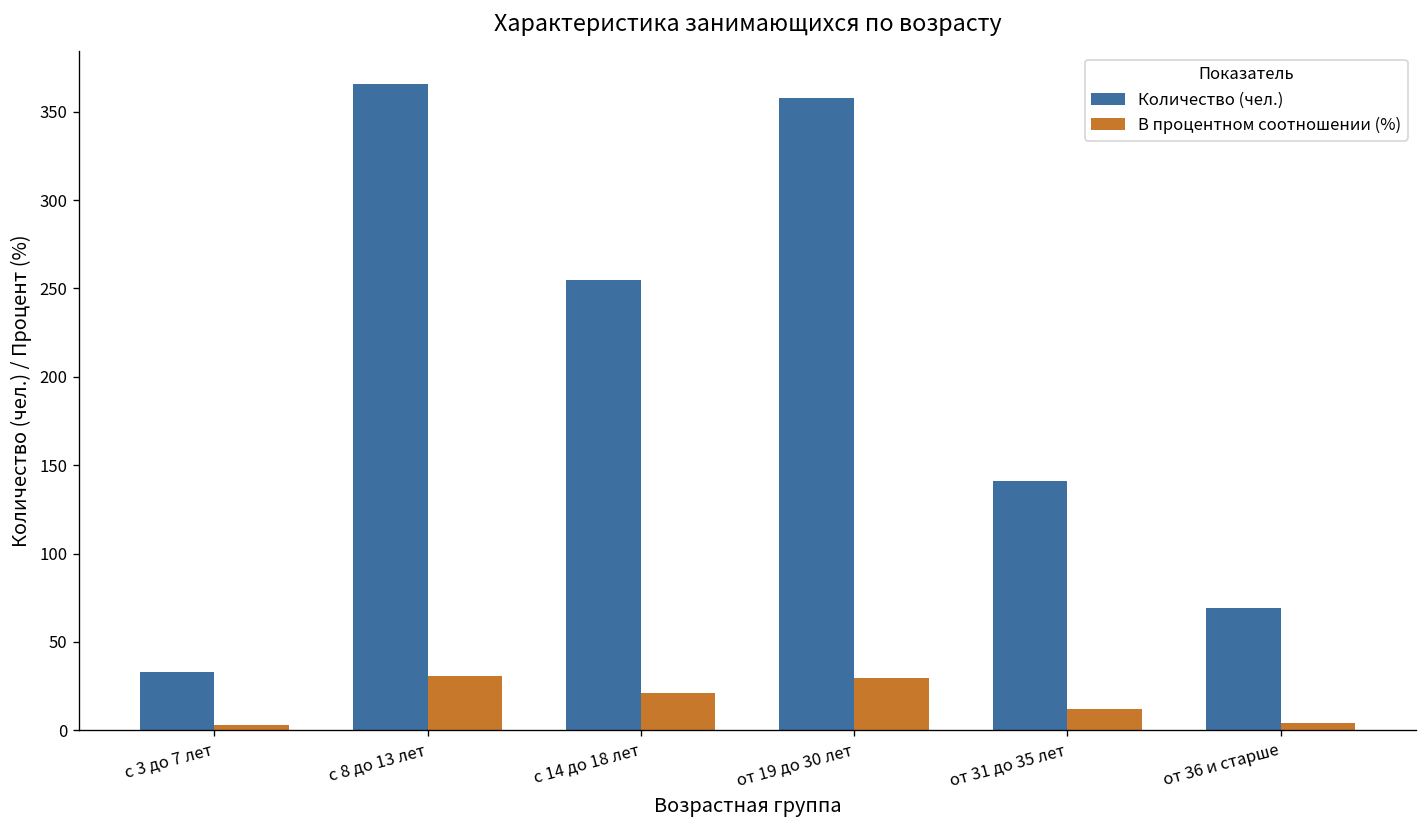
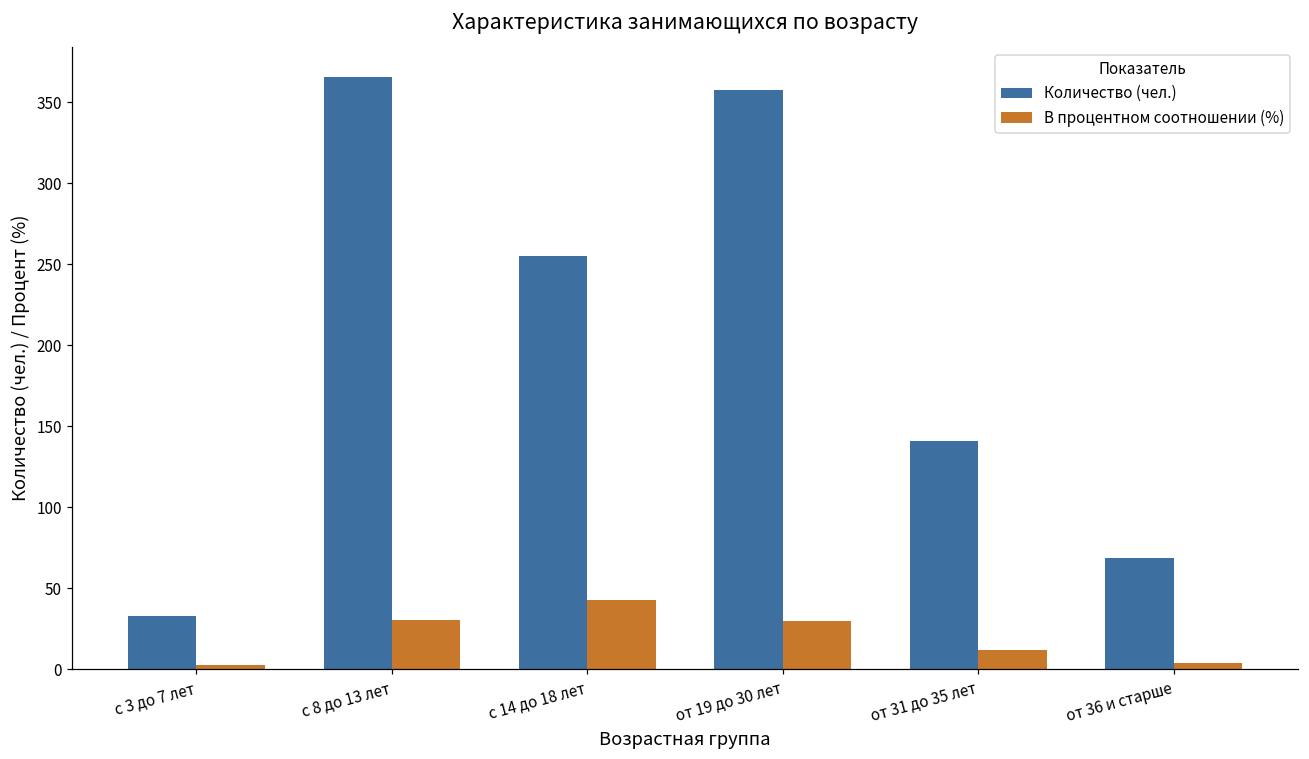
  {
    "Количество (чел.)": {
      "с 3 до 7 лет": 33,
      "с 8 до 13 лет": 366,
      "с 14 до 18 лет": 255,
      "от 19 до 30 лет": 358,
      "от 31 до 35 лет": 141,
      "от 36 и старше": 69
    },
    "В процентном соотношении (%)": {
      "с 3 до 7 лет": 3,
      "с 8 до 13 лет": 31,
-     "с 14 до 18 лет": 21,
+     "с 14 до 18 лет": 43,
      "от 19 до 30 лет": 30,
      "от 31 до 35 лет": 12,
      "от 36 и старше": 4
    }
  }
